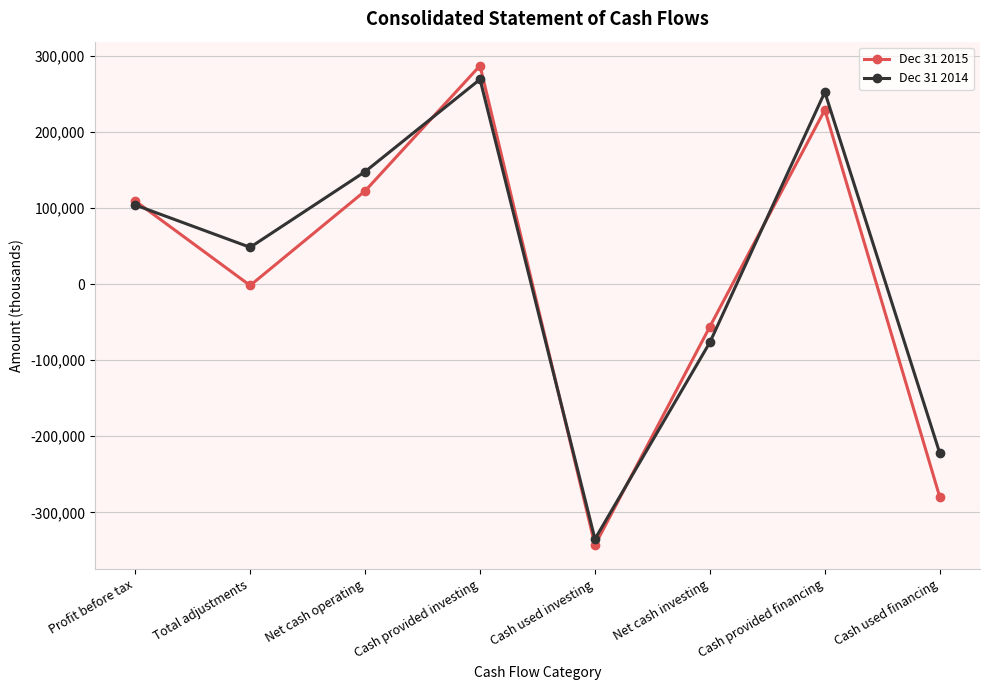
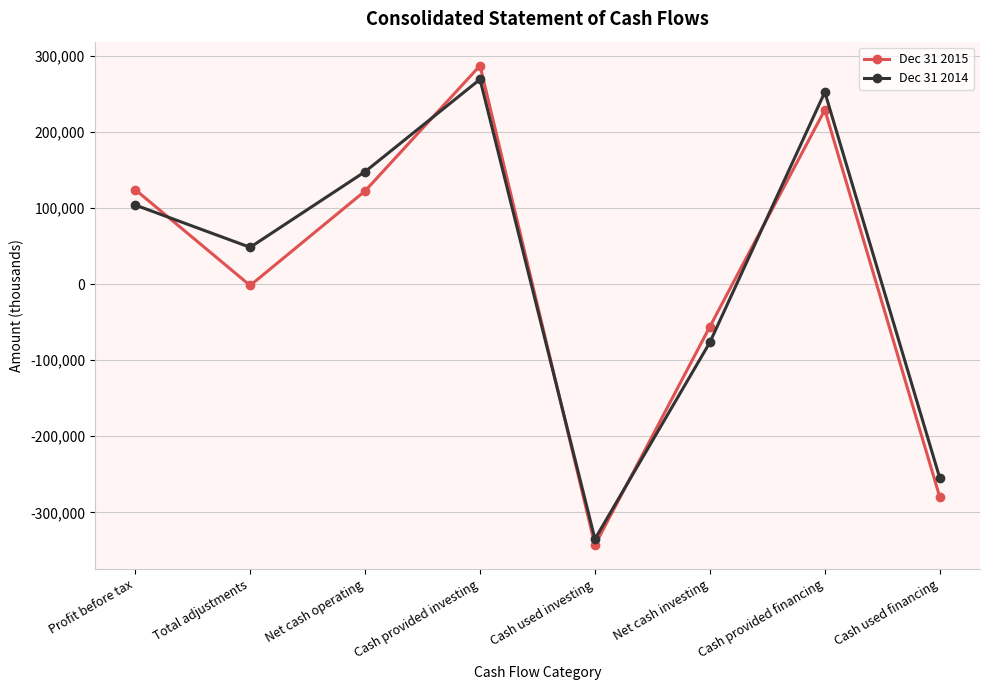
  {
    "Dec 31 2015": {
-     "Profit before tax": "110,000",
+     "Profit before tax": "120,000",
      "Total adjustments": "0",
      "Net cash operating": "120,000",
      "Cash provided investing": "290,000",
      "Cash used investing": "-340,000",
      "Net cash investing": "-60,000",
      "Cash provided financing": "230,000",
      "Cash used financing": "-280,000"
    },
    "Dec 31 2014": {
      "Profit before tax": "100,000",
      "Total adjustments": "50,000",
      "Net cash operating": "150,000",
      "Cash provided investing": "270,000",
      "Cash used investing": "-340,000",
      "Net cash investing": "-80,000",
      "Cash provided financing": "250,000",
-     "Cash used financing": "-220,000"
+     "Cash used financing": "-250,000"
    }
  }
